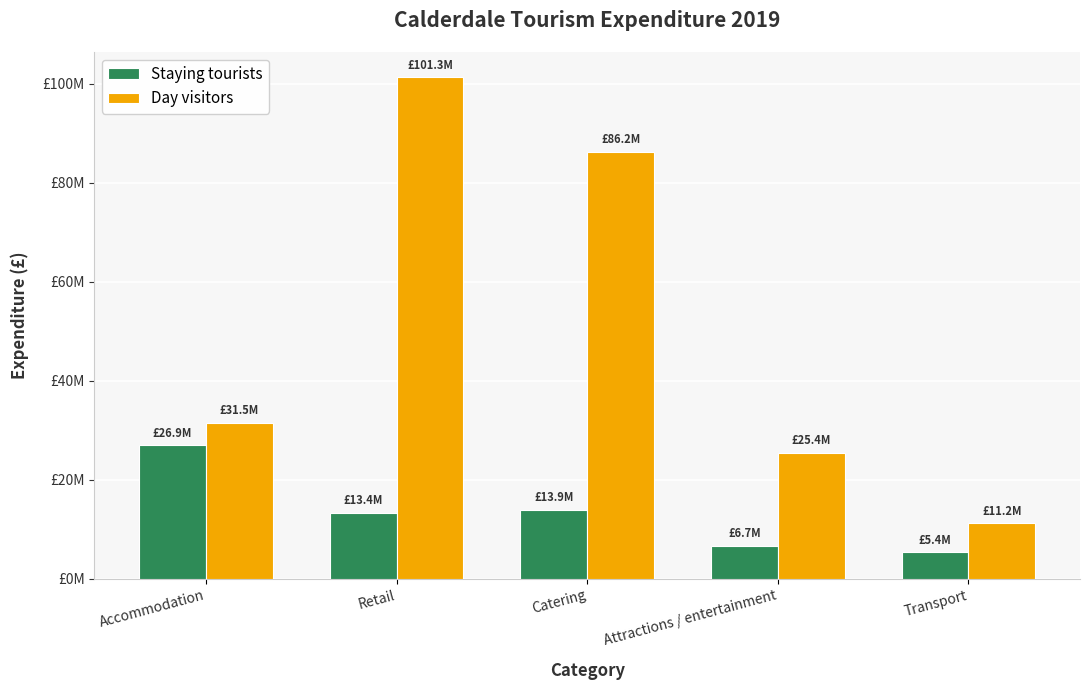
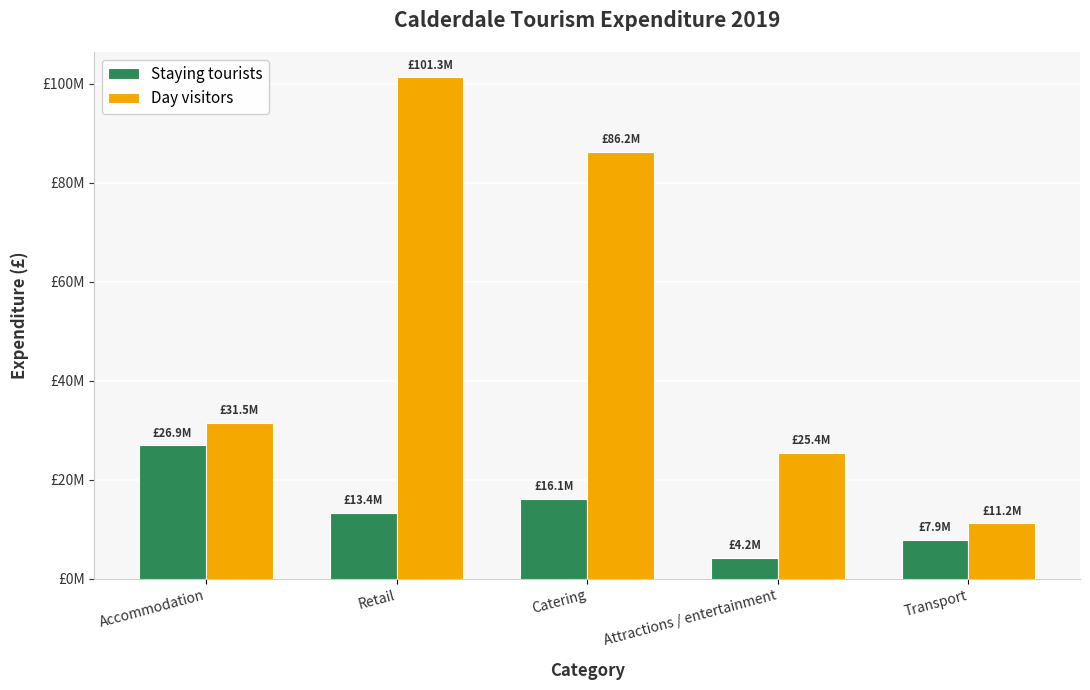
  {
    "Staying tourists": {
      "Accommodation": "£26.9M",
      "Retail": "£13.4M",
-     "Catering": "£13.9M",
-     "Attractions / entertainment": "£6.7M",
-     "Transport": "£5.4M"
+     "Catering": "£16.1M",
+     "Attractions / entertainment": "£4.2M",
+     "Transport": "£7.9M"
    },
    "Day visitors": {
      "Accommodation": "£31.5M",
      "Retail": "£101.3M",
      "Catering": "£86.2M",
      "Attractions / entertainment": "£25.4M",
      "Transport": "£11.2M"
    }
  }
